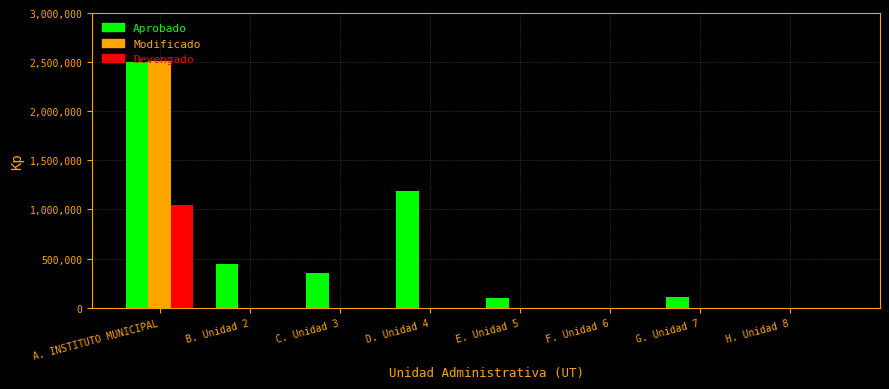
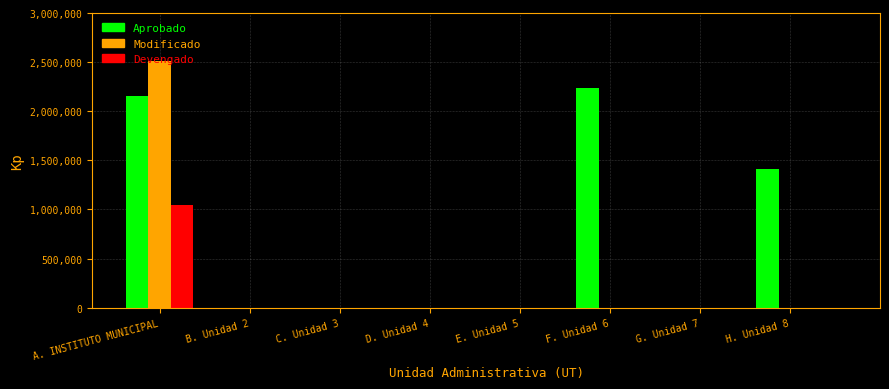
  {
    "Aprobado": {
-     "A. INSTITUTO MUNICIPAL": "2,500,000",
-     "B. Unidad 2": "400,000",
-     "C. Unidad 3": "300,000",
-     "D. Unidad 4": "1,200,000",
-     "E. Unidad 5": "100,000",
-     "F. Unidad 6": "0",
-     "G. Unidad 7": "100,000",
-     "H. Unidad 8": "0"
+     "A. INSTITUTO MUNICIPAL": "2,200,000",
+     "B. Unidad 2": "0",
+     "C. Unidad 3": "0",
+     "D. Unidad 4": "0",
+     "E. Unidad 5": "0",
+     "F. Unidad 6": "2,200,000",
+     "G. Unidad 7": "0",
+     "H. Unidad 8": "1,400,000"
    },
    "Modificado": {
      "A. INSTITUTO MUNICIPAL": "2,500,000",
      "B. Unidad 2": "0",
      "C. Unidad 3": "0",
      "D. Unidad 4": "0",
      "E. Unidad 5": "0",
      "F. Unidad 6": "0",
      "G. Unidad 7": "0",
      "H. Unidad 8": "0"
    },
    "Devengado": {
      "A. INSTITUTO MUNICIPAL": "1,000,000",
      "B. Unidad 2": "0",
      "C. Unidad 3": "0",
      "D. Unidad 4": "0",
      "E. Unidad 5": "0",
      "F. Unidad 6": "0",
      "G. Unidad 7": "0",
      "H. Unidad 8": "0"
    }
  }
